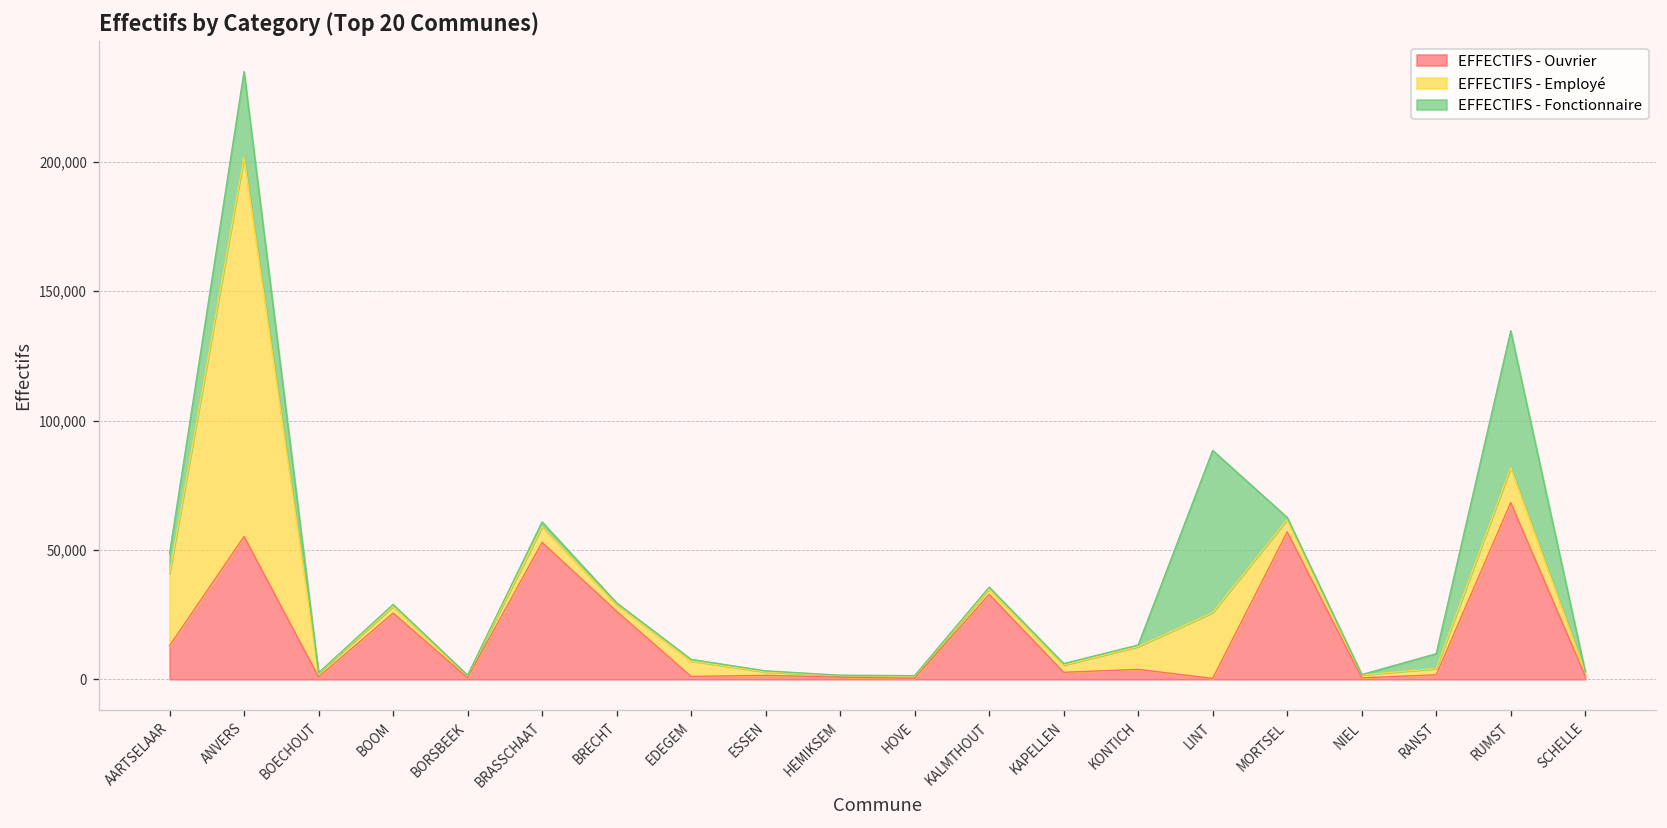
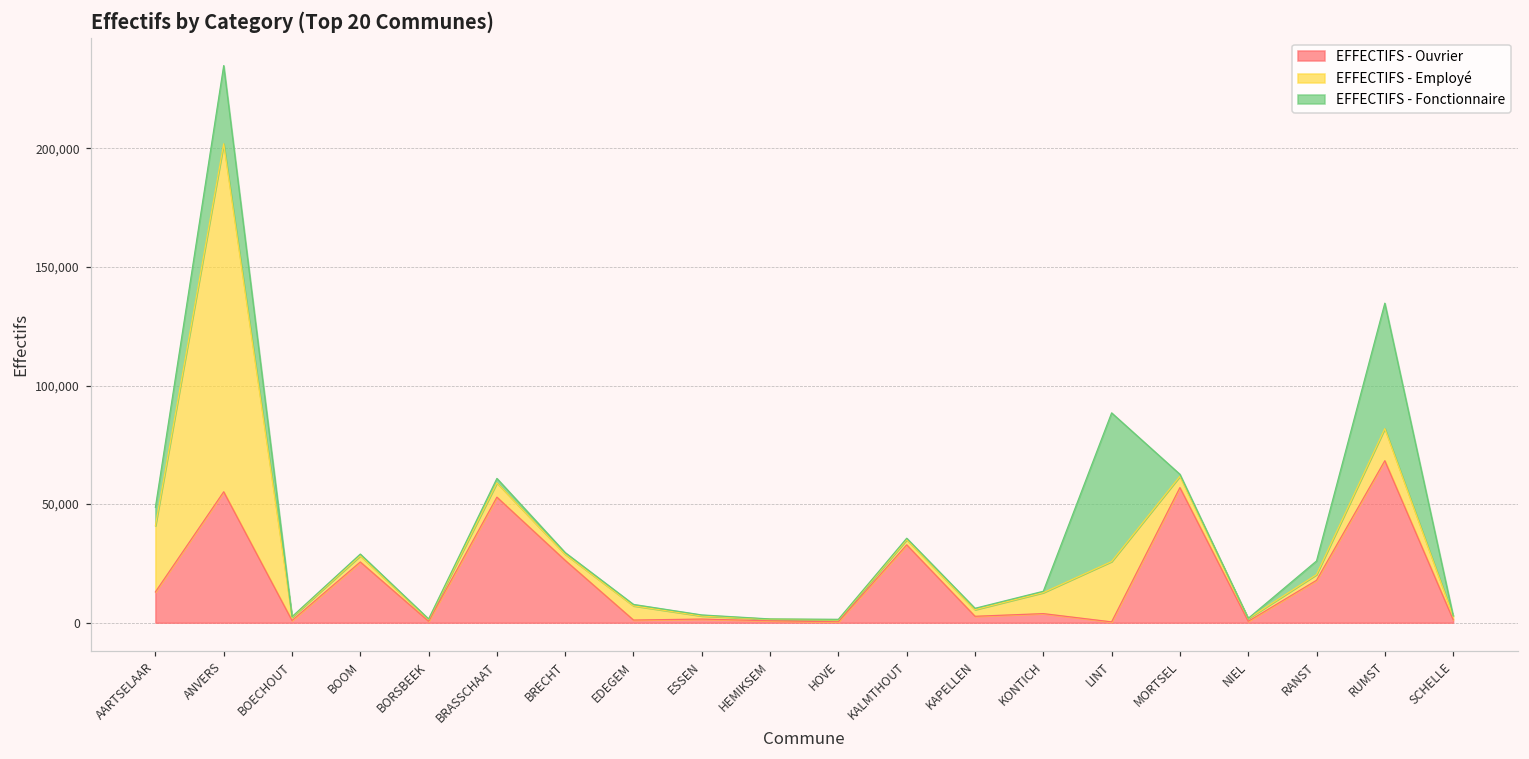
  {
    "EFFECTIFS - Ouvrier": {
      "AARTSELAAR": "13,000",
      "ANVERS": "55,000",
      "BOECHOUT": "1,000",
      "BOOM": "26,000",
      "BRASSCHAAT": "53,000",
      "BRECHT": "26,000",
      "EDEGEM": "1,000",
      "ESSEN": "2,000",
      "KALMTHOUT": "33,000",
      "KAPELLEN": "3,000",
      "KONTICH": "4,000",
      "LINT": "0",
      "MORTSEL": "57,000",
-     "RANST": "2,000",
+     "RANST": "18,000",
      "RUMST": "68,000",
      "SCHELLE": "1,000"
    },
    "EFFECTIFS - Employé": {
      "AARTSELAAR": "28,000",
      "ANVERS": "147,000",
      "BRASSCHAAT": "6,000",
      "LINT": "25,000",
      "RANST": "2,000",
      "RUMST": "14,000"
    },
    "EFFECTIFS - Fonctionnaire": {
      "AARTSELAAR": "8,000",
      "ANVERS": "33,000",
      "BRASSCHAAT": "2,000",
      "LINT": "63,000",
      "RANST": "6,000",
      "RUMST": "53,000"
    }
  }
